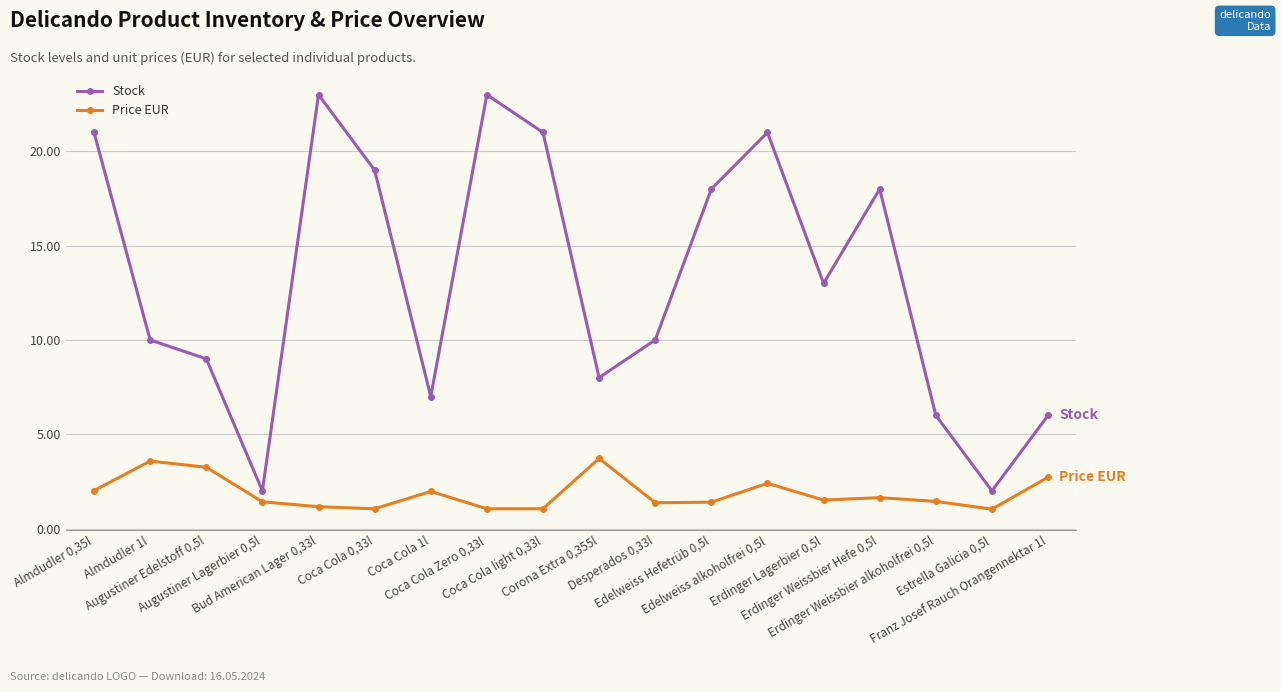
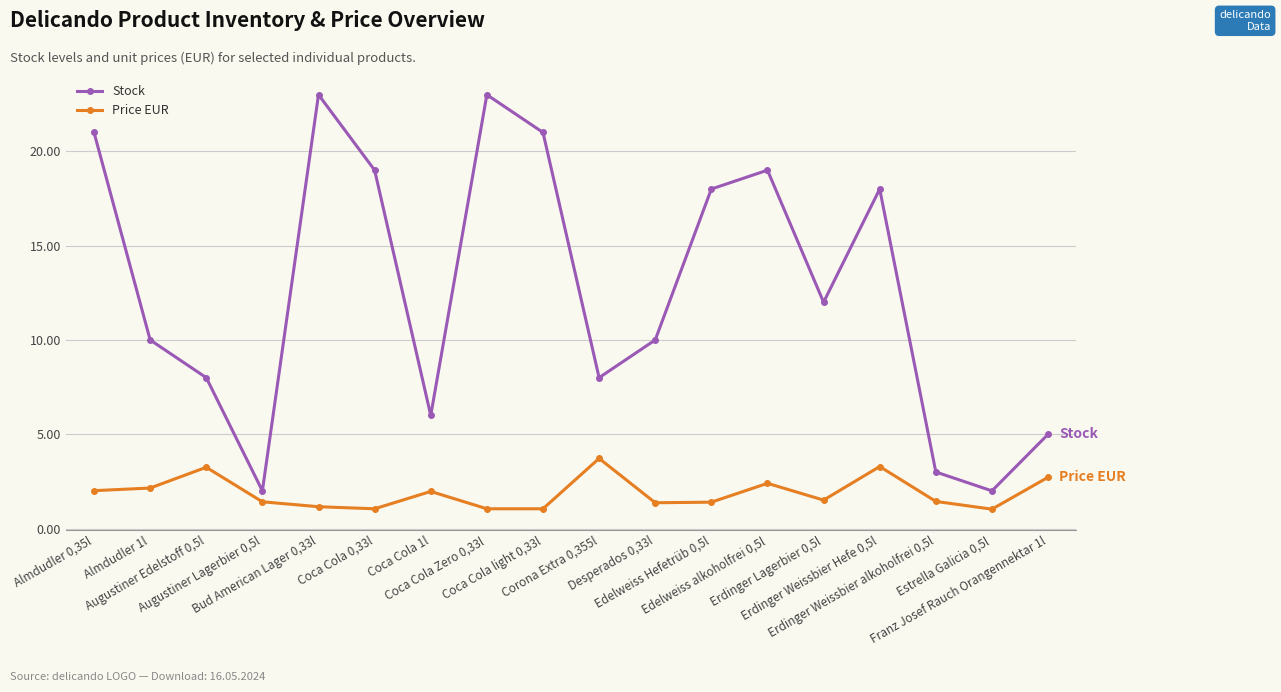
  {
    "Stock": {
      "Almdudler 0,35l": 21,
      "Almdudler 1l": 10,
-     "Augustiner Edelstoff 0,5l": 9,
+     "Augustiner Edelstoff 0,5l": 8,
      "Augustiner Lagerbier 0,5l": 2,
      "Bud American Lager 0,33l": 23,
      "Coca Cola 0,33l": 19,
-     "Coca Cola 1l": 7,
+     "Coca Cola 1l": 6,
      "Coca Cola Zero 0,33l": 23,
      "Coca Cola light 0,33l": 21,
      "Corona Extra 0,355l": 8,
      "Desperados 0,33l": 10,
      "Edelweiss Hefetrüb 0,5l": 18,
-     "Edelweiss alkoholfrei 0,5l": 21,
-     "Erdinger Lagerbier 0,5l": 13,
+     "Edelweiss alkoholfrei 0,5l": 19,
+     "Erdinger Lagerbier 0,5l": 12,
      "Erdinger Weissbier Hefe 0,5l": 18,
-     "Erdinger Weissbier alkoholfrei 0,5l": 6,
+     "Erdinger Weissbier alkoholfrei 0,5l": 3,
      "Estrella Galicia 0,5l": 2,
-     "Franz Josef Rauch Orangennektar 1l": 6
+     "Franz Josef Rauch Orangennektar 1l": 5
    },
    "Price EUR": {
      "Almdudler 0,35l": 2.0,
-     "Almdudler 1l": 3.6,
+     "Almdudler 1l": 2.2,
      "Augustiner Edelstoff 0,5l": 3.3,
      "Augustiner Lagerbier 0,5l": 1.4,
      "Bud American Lager 0,33l": 1.2,
      "Coca Cola 0,33l": 1.1,
      "Coca Cola 1l": 2.0,
      "Coca Cola Zero 0,33l": 1.1,
      "Coca Cola light 0,33l": 1.1,
      "Corona Extra 0,355l": 3.7,
      "Desperados 0,33l": 1.4,
      "Edelweiss Hefetrüb 0,5l": 1.4,
      "Edelweiss alkoholfrei 0,5l": 2.4,
      "Erdinger Lagerbier 0,5l": 1.5,
-     "Erdinger Weissbier Hefe 0,5l": 1.6,
+     "Erdinger Weissbier Hefe 0,5l": 3.3,
      "Erdinger Weissbier alkoholfrei 0,5l": 1.4,
      "Estrella Galicia 0,5l": 1.0,
      "Franz Josef Rauch Orangennektar 1l": 2.7
    }
  }
